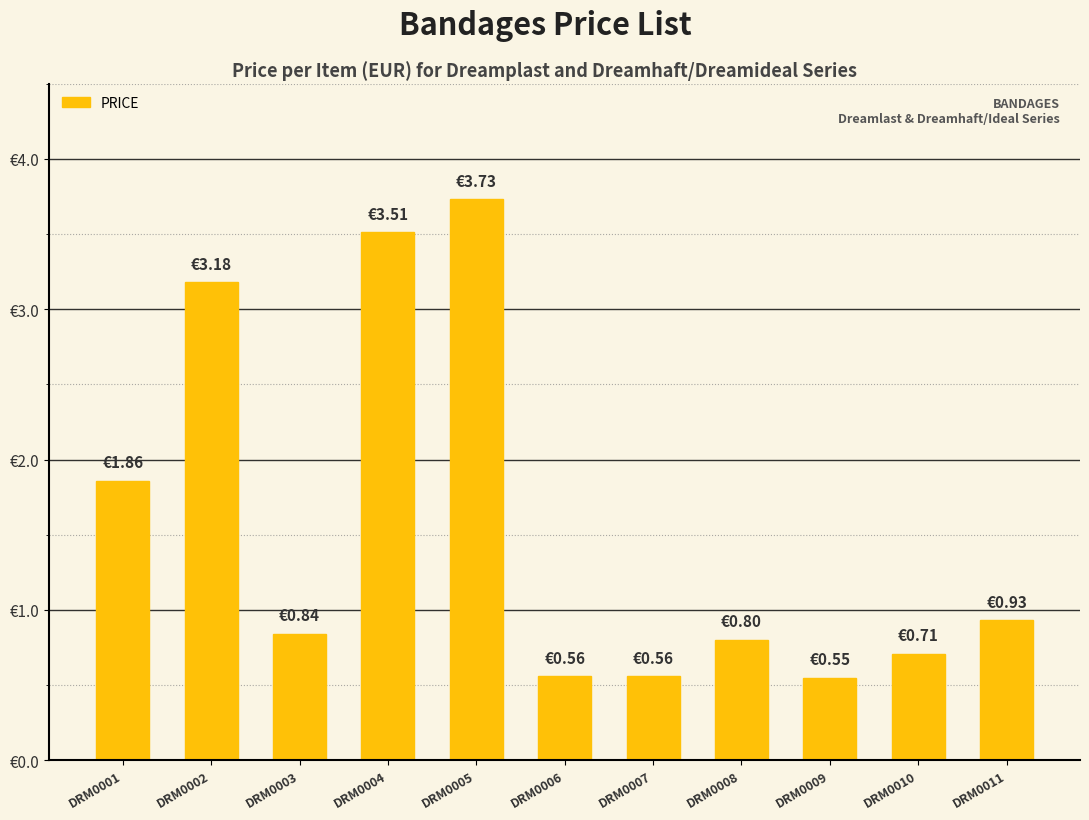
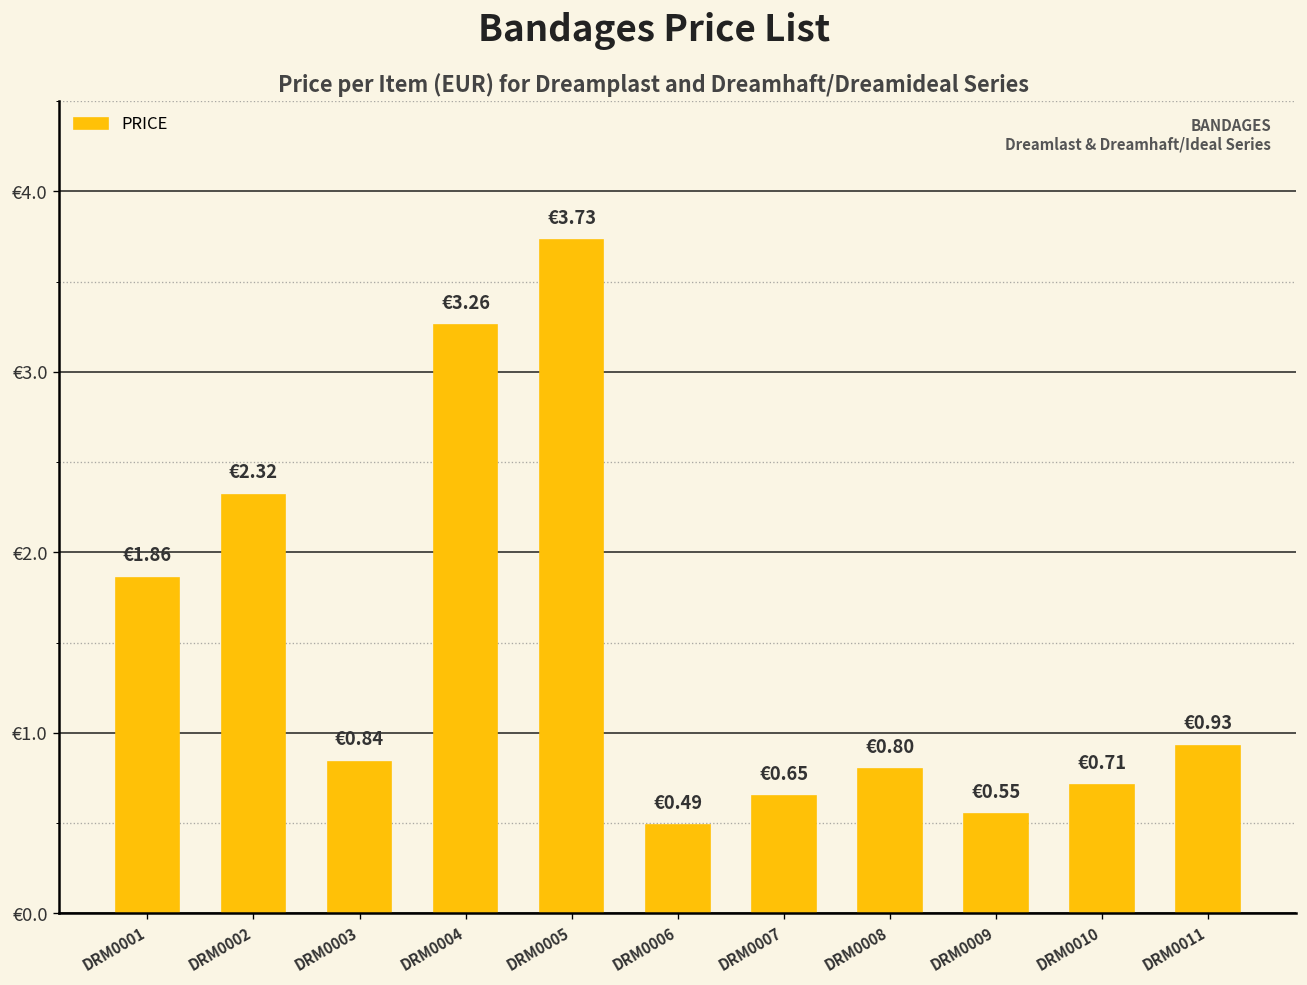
  {
    "DRM0001": "€1.86",
-   "DRM0002": "€3.18",
+   "DRM0002": "€2.32",
    "DRM0003": "€0.84",
-   "DRM0004": "€3.51",
+   "DRM0004": "€3.26",
    "DRM0005": "€3.73",
-   "DRM0006": "€0.56",
-   "DRM0007": "€0.56",
+   "DRM0006": "€0.49",
+   "DRM0007": "€0.65",
    "DRM0008": "€0.80",
    "DRM0009": "€0.55",
    "DRM0010": "€0.71",
    "DRM0011": "€0.93"
  }
